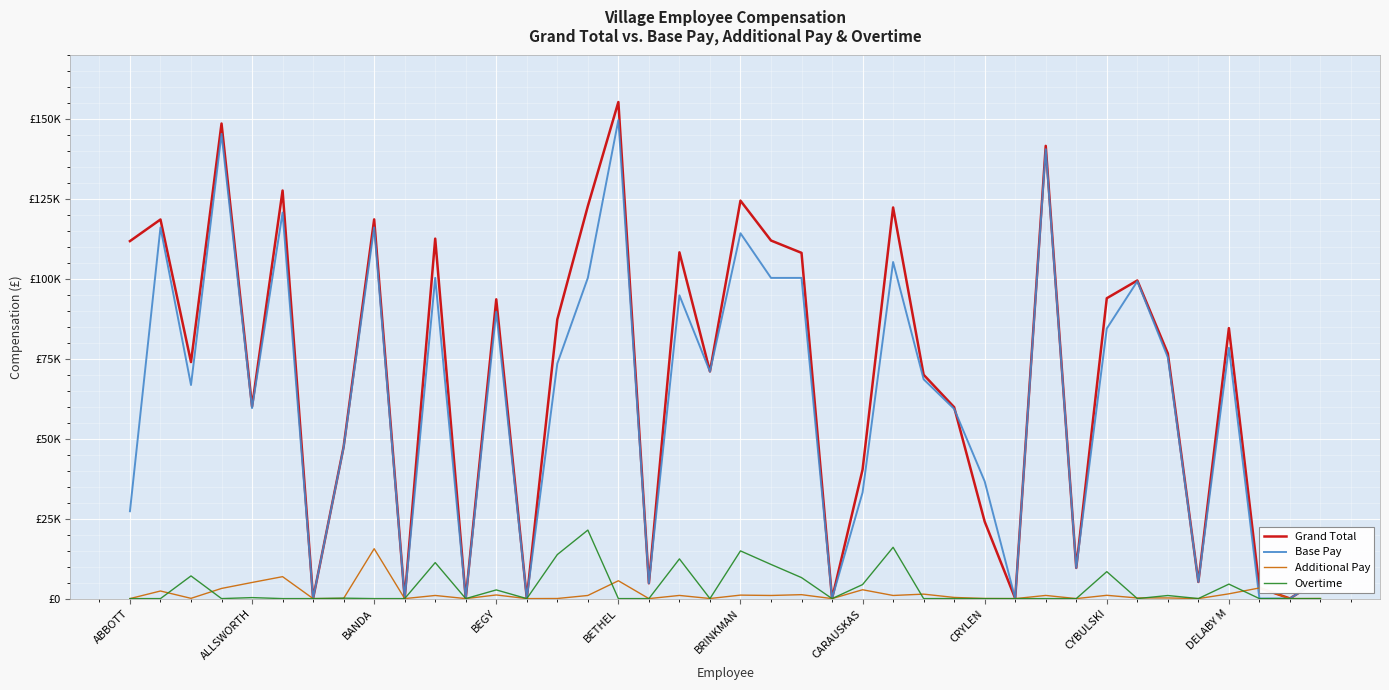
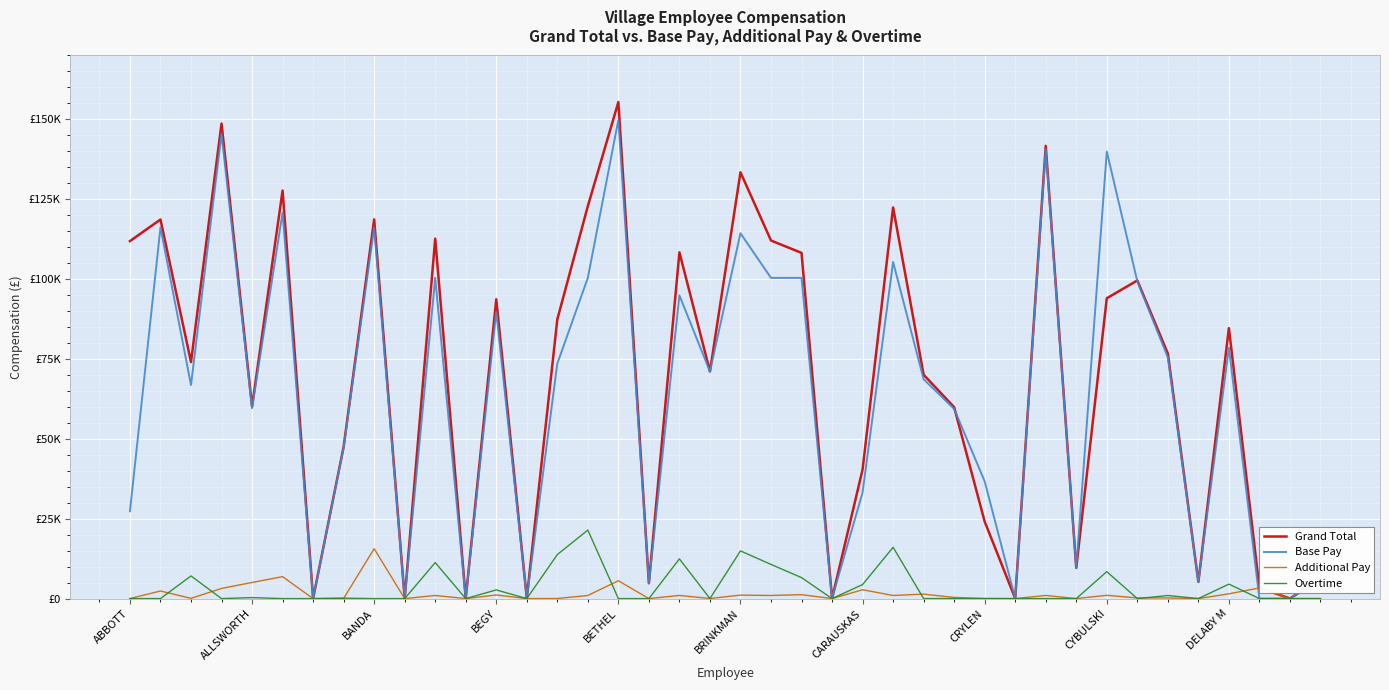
  {
    "Grand Total": {
      "ABBOTT": "£112000",
      "BANDA": "£119000",
      "BEGY": "£94000",
      "BETHEL": "£155000",
-     "BRINKMAN": "£125000",
+     "BRINKMAN": "£133000",
      "CARAUSKAS": "£40000",
      "CRYLEN": "£24000",
      "CYBULSKI": "£94000",
      "DELABY M": "£85000"
    },
    "Base Pay": {
      "ABBOTT": "£27000",
      "BANDA": "£116000",
      "BEGY": "£90000",
      "BETHEL": "£150000",
      "BRINKMAN": "£114000",
      "CARAUSKAS": "£33000",
      "CRYLEN": "£37000",
-     "CYBULSKI": "£85000",
+     "CYBULSKI": "£140000",
      "DELABY M": "£79000"
    },
    "Additional Pay": {
      "ALLSWORTH": "£5000",
      "BANDA": "£16000",
      "BEGY": "£1000",
      "BETHEL": "£6000",
      "BRINKMAN": "£1000",
      "CARAUSKAS": "£3000",
      "CYBULSKI": "£1000",
      "DELABY M": "£1000"
    },
    "Overtime": {
      "ALLSWORTH": "£0",
      "BANDA": "£0",
      "BEGY": "£3000",
      "BETHEL": "£0",
      "BRINKMAN": "£15000",
      "CARAUSKAS": "£4000",
      "CYBULSKI": "£8000",
      "DELABY M": "£5000"
    }
  }
